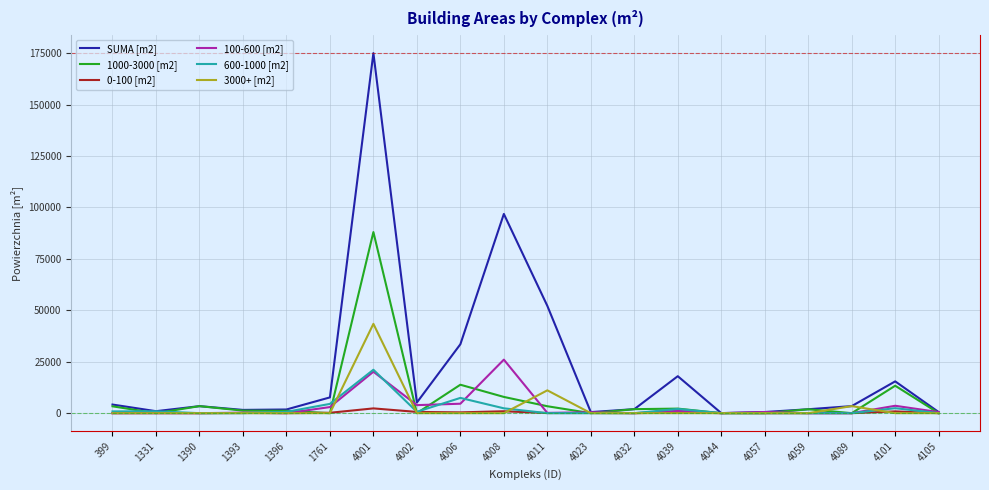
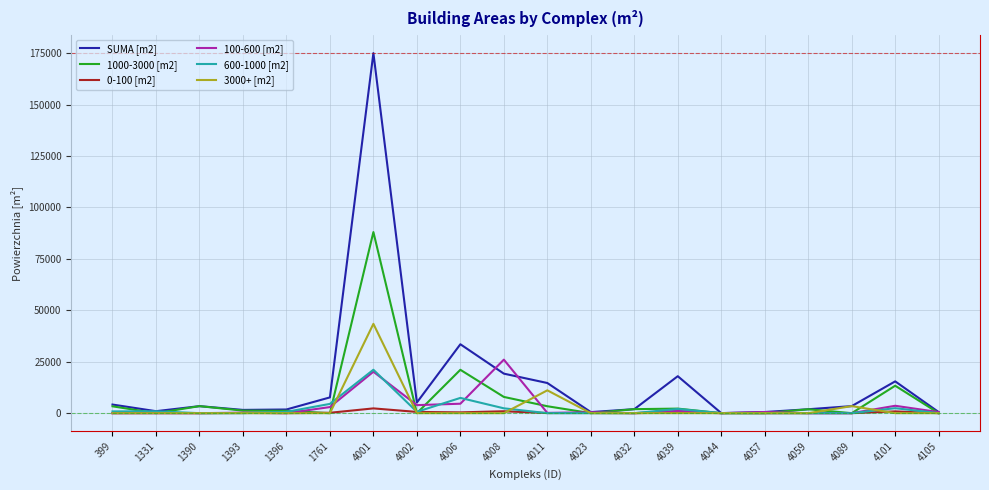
  {
    "SUMA [m2]": {
      "1761": 8000,
      "4001": 175000,
      "4002": 5000,
      "4006": 33000,
-     "4008": 97000,
-     "4011": 52000,
+     "4008": 19000,
+     "4011": 15000,
      "4039": 18000,
      "4101": 15000
    },
    "1000-3000 [m2]": {
      "4001": 88000,
-     "4006": 14000,
+     "4006": 21000,
      "4008": 8000,
      "4011": 3000,
      "4101": 13000
    },
    "0-100 [m2]": {
      "4001": 2000
    },
    "100-600 [m2]": {
      "1761": 3000,
      "4002": 4000,
      "4006": 5000,
      "4008": 26000
    },
    "600-1000 [m2]": {
      "1761": 5000,
      "4006": 7000,
      "4008": 2000
    },
    "3000+ [m2]": {
      "4001": 43000,
      "4011": 11000
    }
  }
